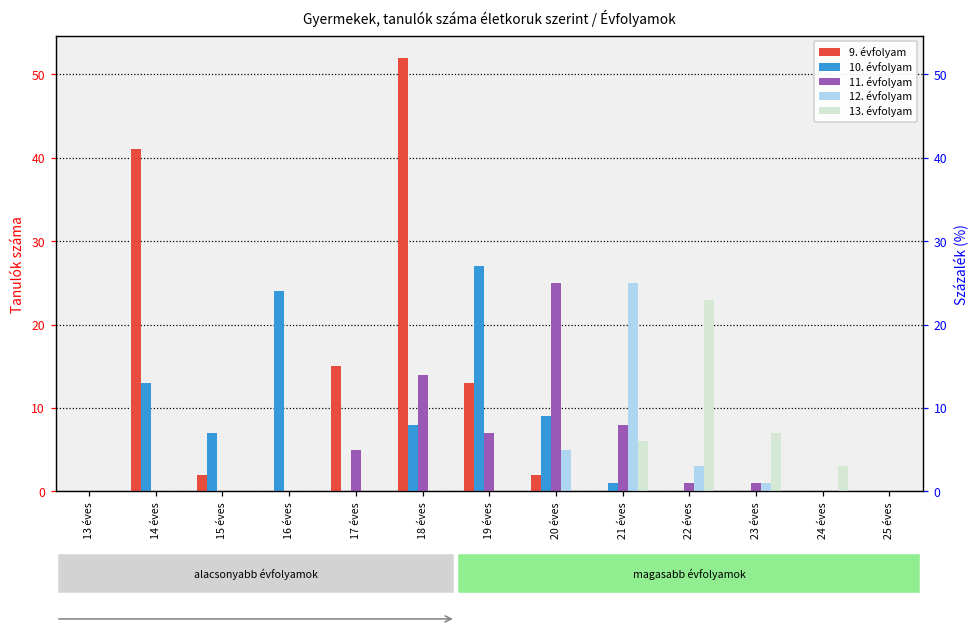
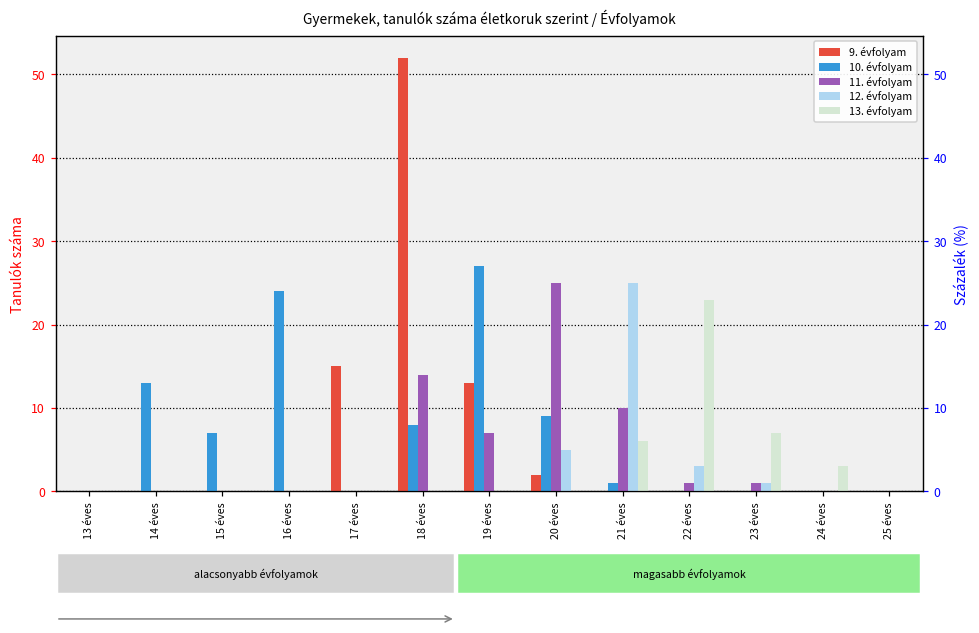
  {
    "9. évfolyam": {
      "13 éves": 0,
-     "14 éves": 41,
-     "15 éves": 2,
+     "14 éves": 0,
+     "15 éves": 0,
      "16 éves": 0,
      "17 éves": 15,
      "18 éves": 52,
      "19 éves": 13,
      "20 éves": 2,
      "21 éves": 0,
      "22 éves": 0,
      "23 éves": 0,
      "24 éves": 0,
      "25 éves": 0
    },
    "10. évfolyam": {
      "13 éves": 0,
      "14 éves": 13,
      "15 éves": 7,
      "16 éves": 24,
      "17 éves": 0,
      "18 éves": 8,
      "19 éves": 27,
      "20 éves": 9,
      "21 éves": 1,
      "22 éves": 0,
      "23 éves": 0,
      "24 éves": 0,
      "25 éves": 0
    },
    "11. évfolyam": {
      "13 éves": 0,
      "14 éves": 0,
      "15 éves": 0,
      "16 éves": 0,
-     "17 éves": 5,
+     "17 éves": 0,
      "18 éves": 14,
      "19 éves": 7,
      "20 éves": 25,
-     "21 éves": 8,
+     "21 éves": 10,
      "22 éves": 1,
      "23 éves": 1,
      "24 éves": 0,
      "25 éves": 0
    }
  }
